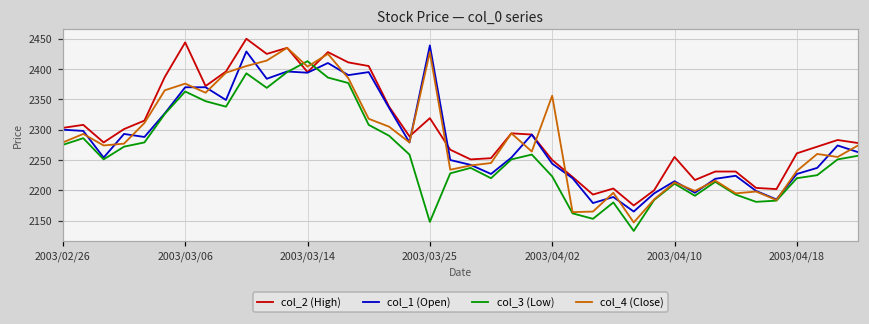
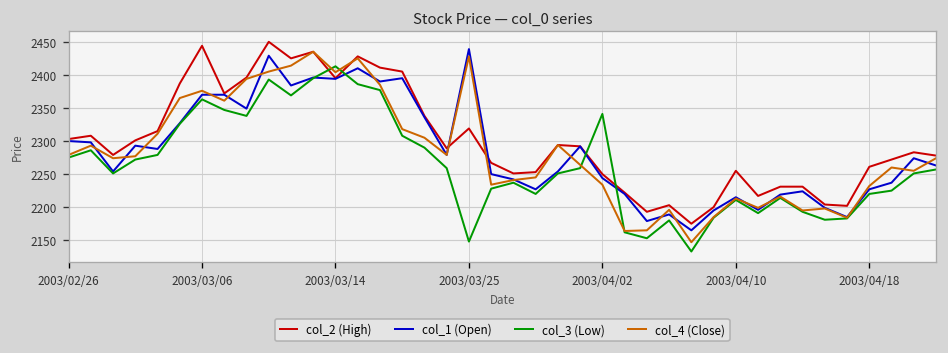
  {
    "col_2 (High)": {
      "2003/03/06": 2440,
      "2003/03/25": 2320,
      "2003/04/02": 2250,
      "2003/04/10": 2260,
      "2003/04/18": 2260
    },
    "col_1 (Open)": {
      "2003/03/06": 2370,
      "2003/03/25": 2440,
      "2003/04/02": 2240,
      "2003/04/18": 2230
    },
    "col_3 (Low)": {
      "2003/03/06": 2360,
      "2003/03/14": 2410,
      "2003/03/25": 2150,
-     "2003/04/02": 2220,
+     "2003/04/02": 2340,
      "2003/04/18": 2220
    },
    "col_4 (Close)": {
      "2003/03/06": 2380,
      "2003/03/14": 2400,
      "2003/03/25": 2430,
-     "2003/04/02": 2360,
+     "2003/04/02": 2230,
      "2003/04/18": 2230
    }
  }
